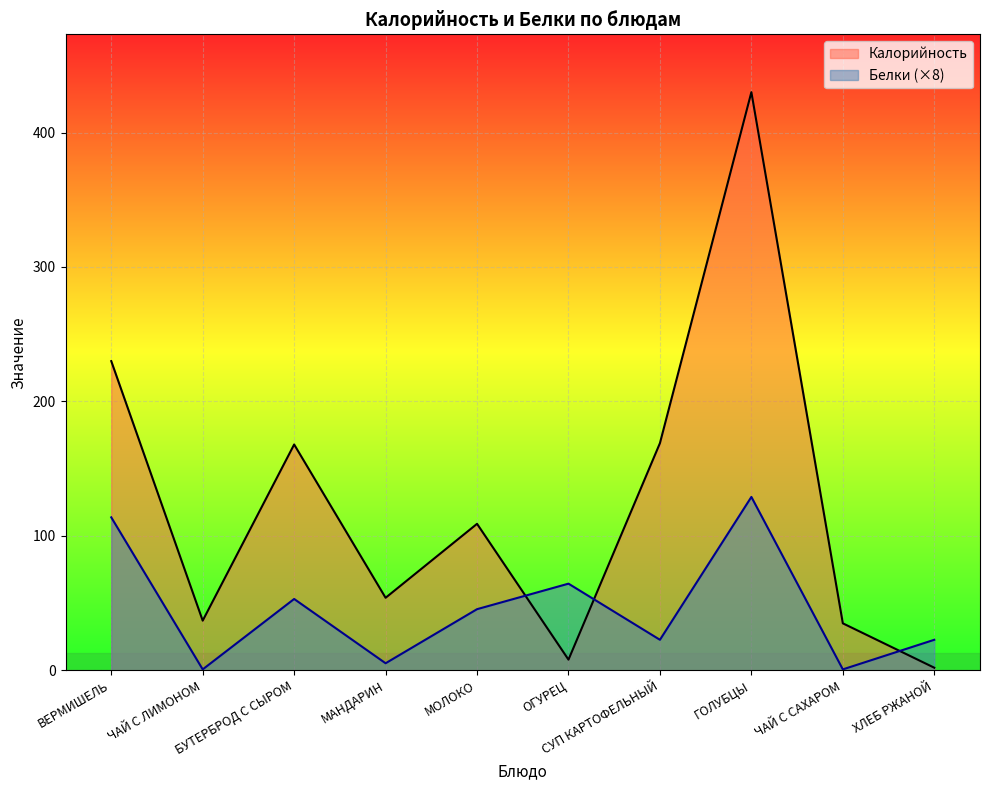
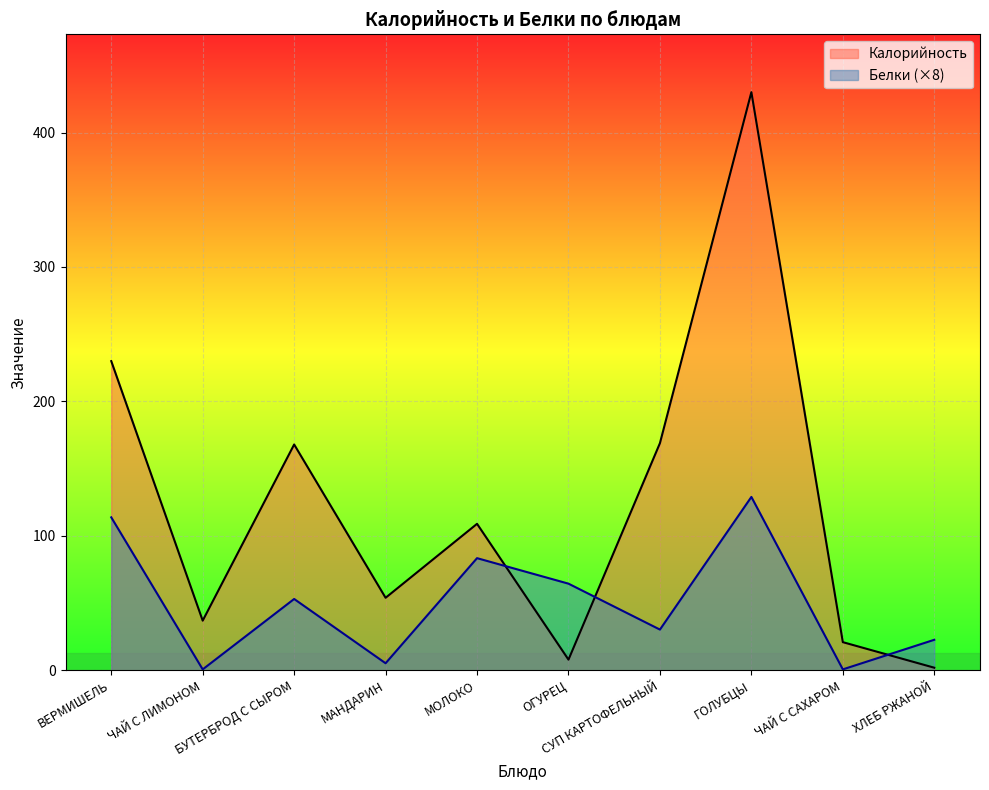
  {
    "Калорийность": {
      "ВЕРМИШЕЛЬ": 230,
      "ЧАЙ С ЛИМОНОМ": 37,
      "БУТЕРБРОД С СЫРОМ": 168,
      "МАНДАРИН": 54,
      "МОЛОКО": 109,
      "СУП КАРТОФЕЛЬНЫЙ": 169,
      "ГОЛУБЦЫ": 430,
-     "ЧАЙ С САХАРОМ": 35
+     "ЧАЙ С САХАРОМ": 21
    },
    "Белки (×8)": {
      "ВЕРМИШЕЛЬ": 114,
      "БУТЕРБРОД С СЫРОМ": 53,
-     "МОЛОКО": 46,
+     "МОЛОКО": 83,
      "ОГУРЕЦ": 65,
-     "СУП КАРТОФЕЛЬНЫЙ": 23,
+     "СУП КАРТОФЕЛЬНЫЙ": 30,
      "ГОЛУБЦЫ": 129,
      "ХЛЕБ РЖАНОЙ": 23
    }
  }
